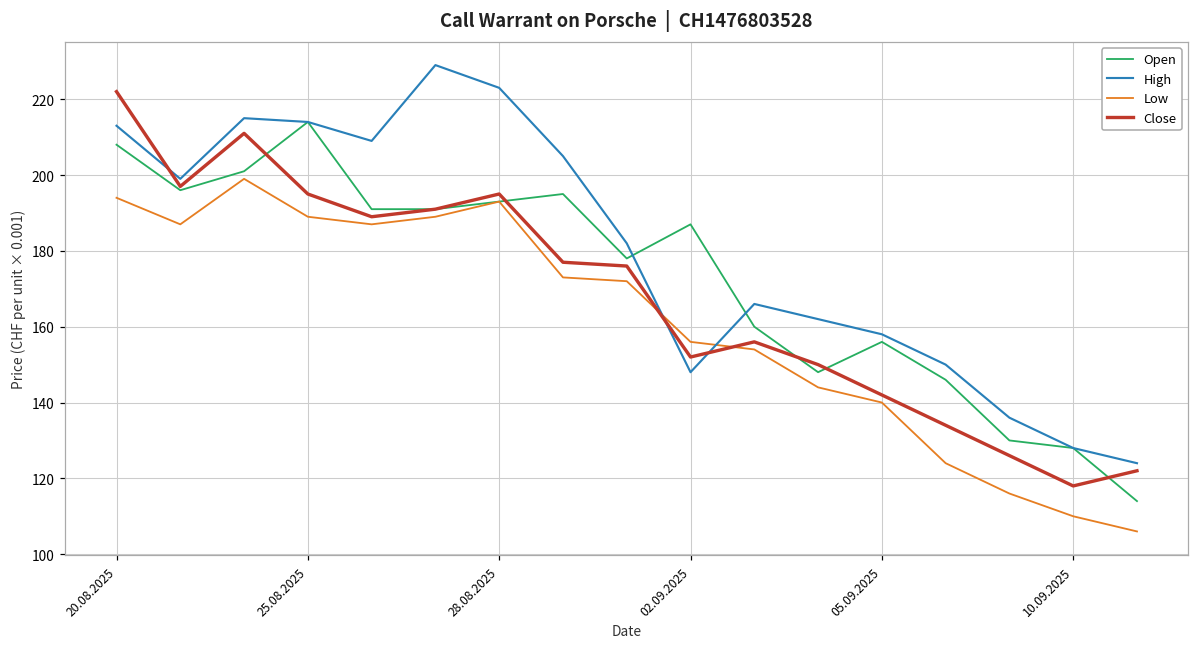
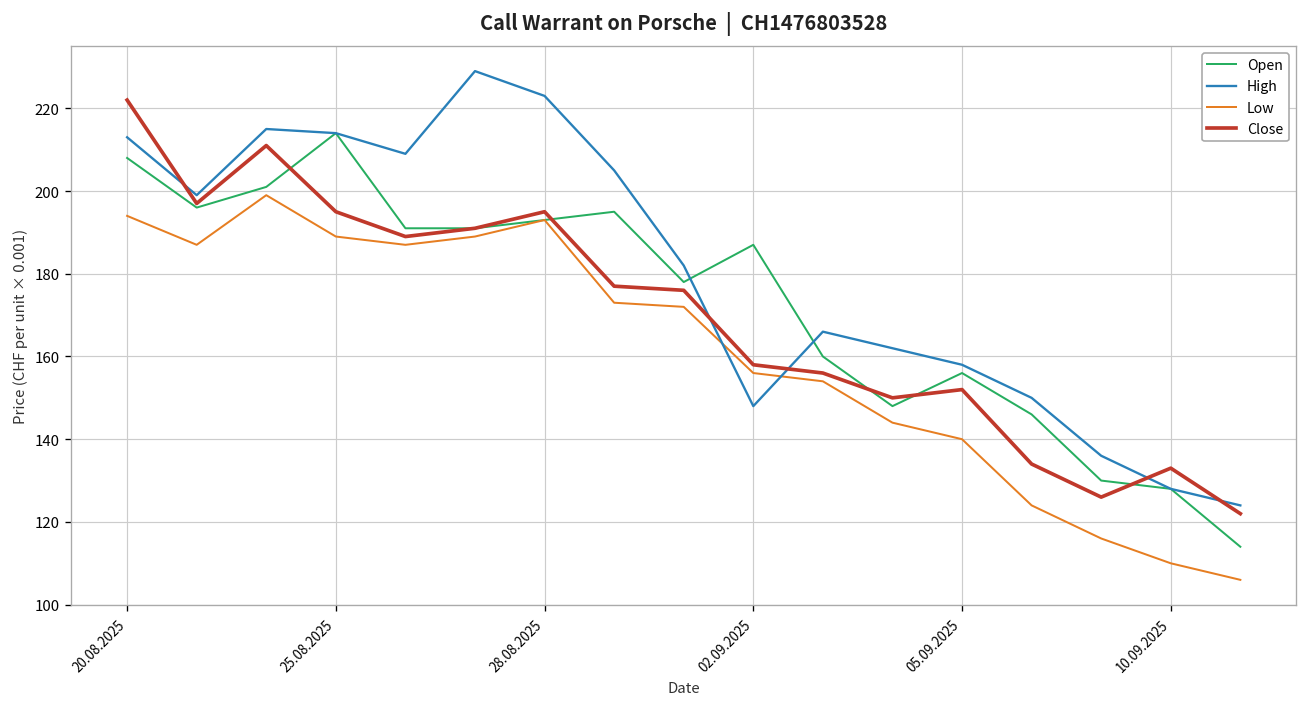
  {
    "Open": {
      "20.08.2025": 208,
      "02.09.2025": 187,
      "05.09.2025": 156
    },
    "High": {
      "20.08.2025": 213,
      "28.08.2025": 223,
      "02.09.2025": 148,
      "05.09.2025": 158
    },
    "Low": {
      "20.08.2025": 194,
      "25.08.2025": 189,
      "02.09.2025": 156,
      "05.09.2025": 140,
      "10.09.2025": 110
    },
    "Close": {
      "20.08.2025": 222,
      "25.08.2025": 195,
      "28.08.2025": 195,
-     "02.09.2025": 152,
-     "05.09.2025": 142,
-     "10.09.2025": 118
+     "02.09.2025": 158,
+     "05.09.2025": 152,
+     "10.09.2025": 133
    }
  }
